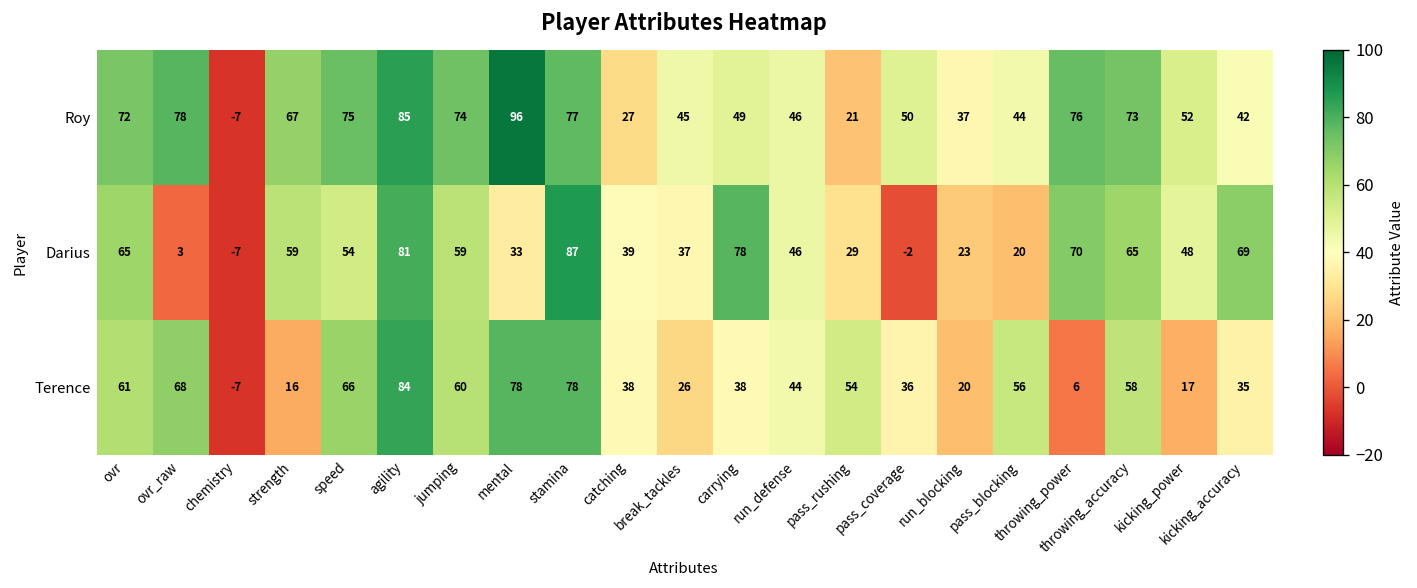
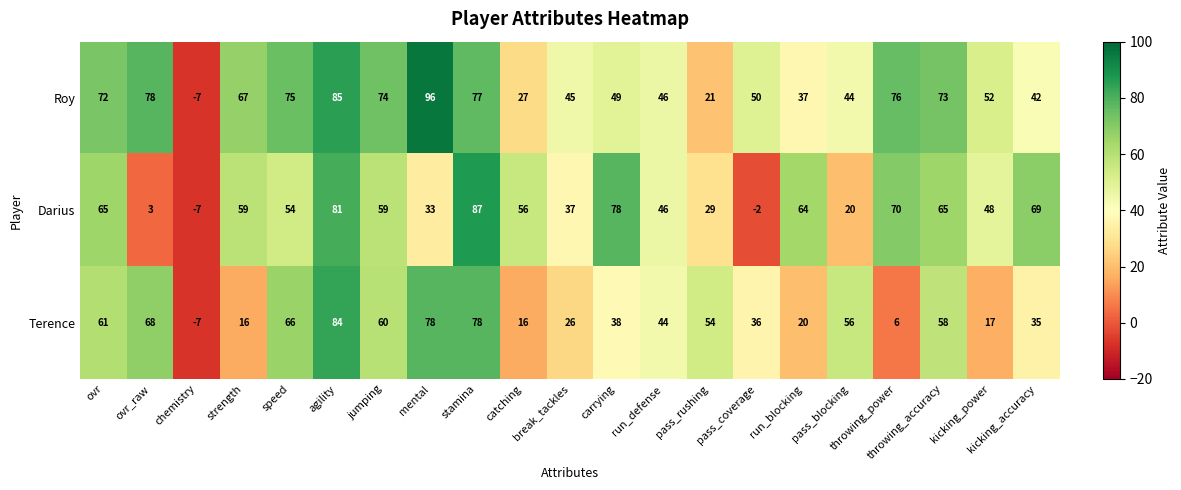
  {
    "Roy": {
      "ovr": 72,
      "ovr_raw": 78,
      "chemistry": -7,
      "strength": 67,
      "speed": 75,
      "agility": 85,
      "jumping": 74,
      "mental": 96,
      "stamina": 77,
      "catching": 27,
      "break_tackles": 45,
      "carrying": 49,
      "run_defense": 46,
      "pass_rushing": 21,
      "pass_coverage": 50,
      "run_blocking": 37,
      "pass_blocking": 44,
      "throwing_power": 76,
      "throwing_accuracy": 73,
      "kicking_power": 52,
      "kicking_accuracy": 42
    },
    "Darius": {
      "ovr": 65,
      "ovr_raw": 3,
      "chemistry": -7,
      "strength": 59,
      "speed": 54,
      "agility": 81,
      "jumping": 59,
      "mental": 33,
      "stamina": 87,
-     "catching": 39,
+     "catching": 56,
      "break_tackles": 37,
      "carrying": 78,
      "run_defense": 46,
      "pass_rushing": 29,
      "pass_coverage": -2,
-     "run_blocking": 23,
+     "run_blocking": 64,
      "pass_blocking": 20,
      "throwing_power": 70,
      "throwing_accuracy": 65,
      "kicking_power": 48,
      "kicking_accuracy": 69
    },
    "Terence": {
      "ovr": 61,
      "ovr_raw": 68,
      "chemistry": -7,
      "strength": 16,
      "speed": 66,
      "agility": 84,
      "jumping": 60,
      "mental": 78,
      "stamina": 78,
-     "catching": 38,
+     "catching": 16,
      "break_tackles": 26,
      "carrying": 38,
      "run_defense": 44,
      "pass_rushing": 54,
      "pass_coverage": 36,
      "run_blocking": 20,
      "pass_blocking": 56,
      "throwing_power": 6,
      "throwing_accuracy": 58,
      "kicking_power": 17,
      "kicking_accuracy": 35
    }
  }
